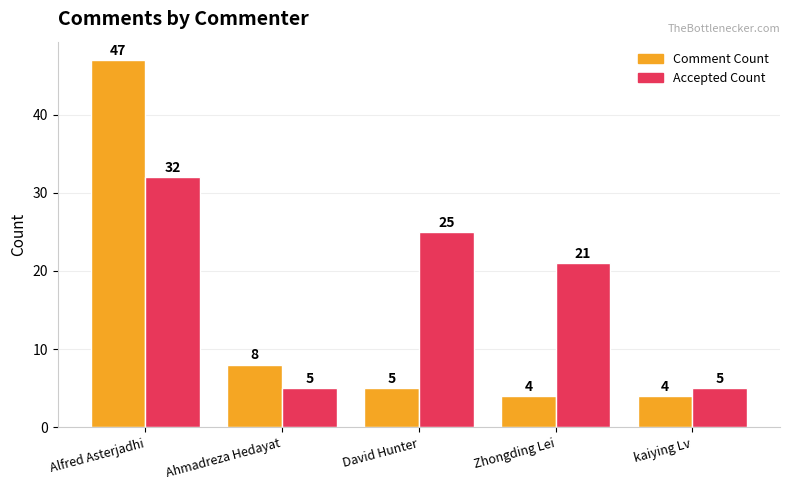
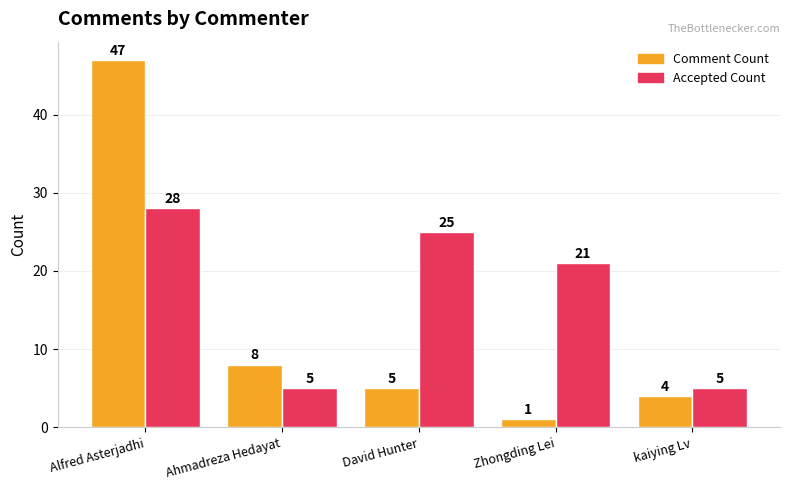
  {
    "Comment Count": {
      "Alfred Asterjadhi": 47,
      "Ahmadreza Hedayat": 8,
      "David Hunter": 5,
-     "Zhongding Lei": 4,
+     "Zhongding Lei": 1,
      "kaiying Lv": 4
    },
    "Accepted Count": {
-     "Alfred Asterjadhi": 32,
+     "Alfred Asterjadhi": 28,
      "Ahmadreza Hedayat": 5,
      "David Hunter": 25,
      "Zhongding Lei": 21,
      "kaiying Lv": 5
    }
  }
